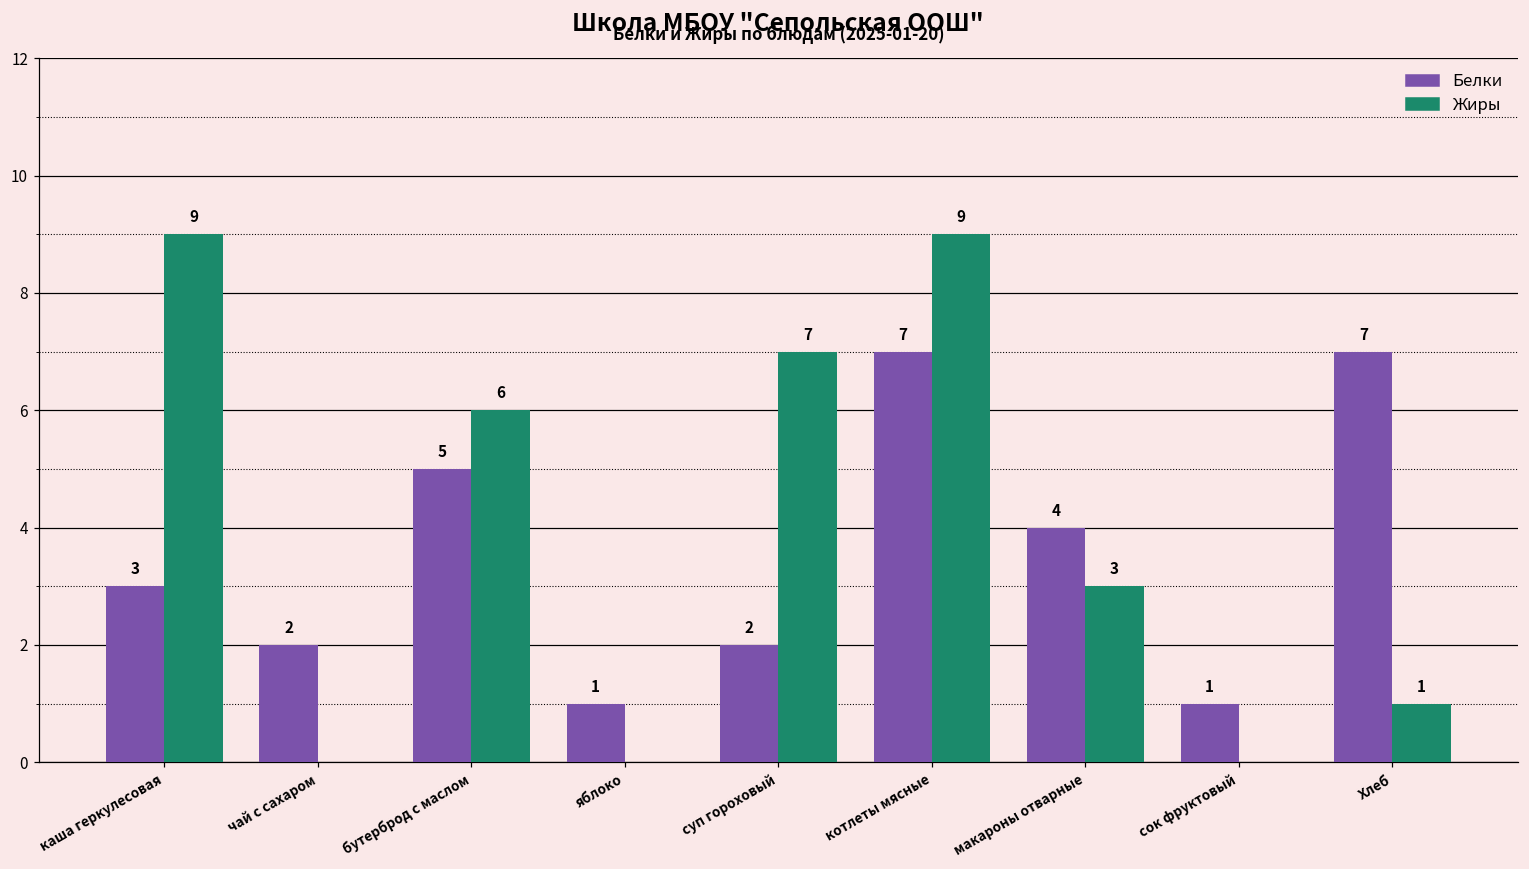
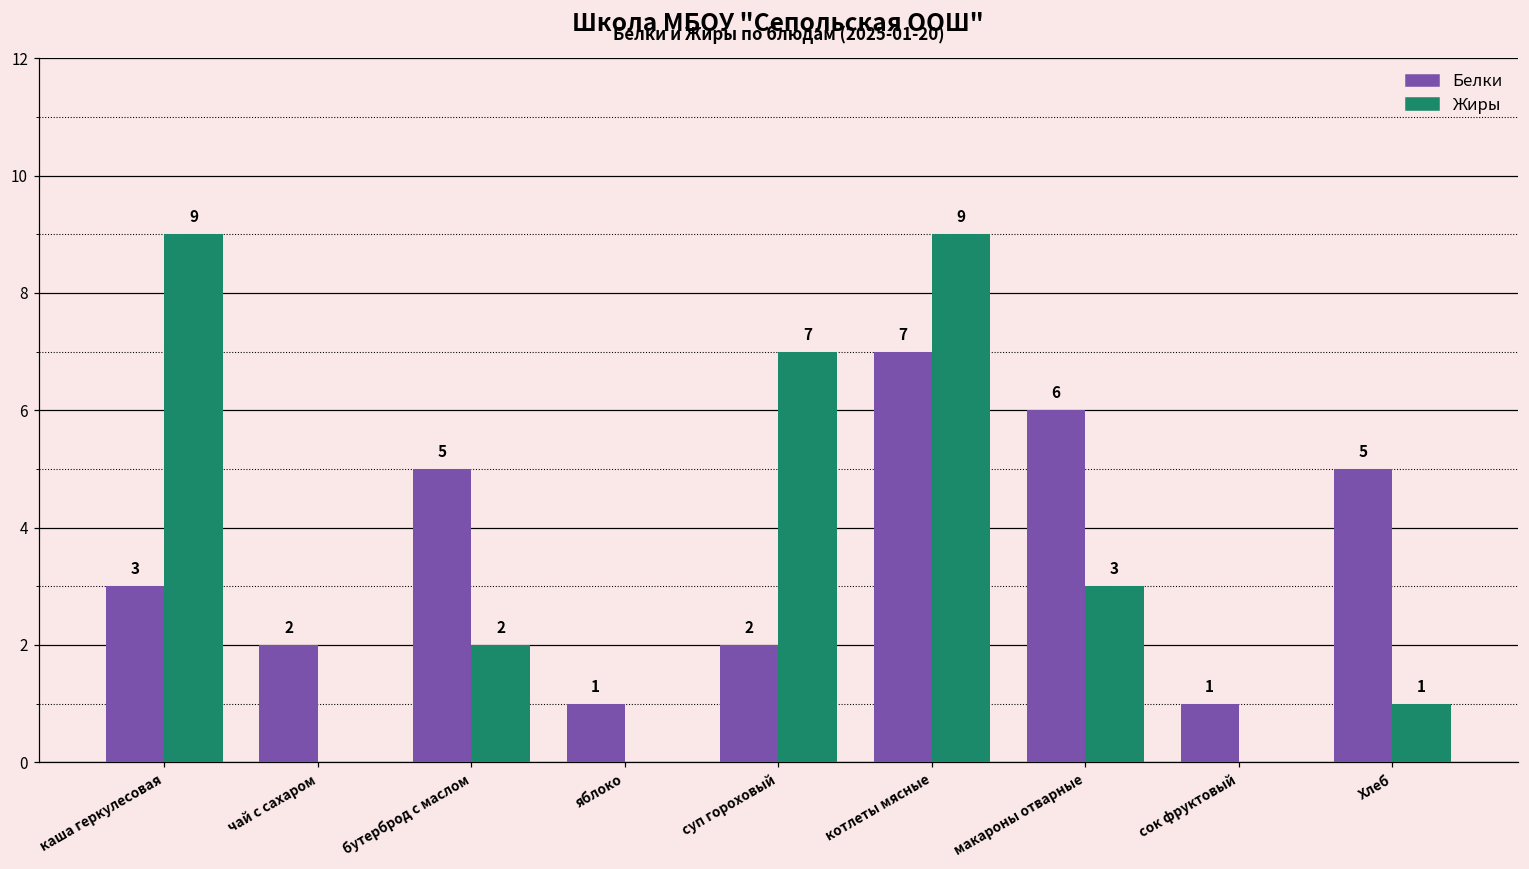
  {
    "Белки": {
      "каша геркулесовая": 3,
      "чай с сахаром": 2,
      "бутерброд с маслом": 5,
      "яблоко": 1,
      "суп гороховый": 2,
      "котлеты мясные": 7,
-     "макароны отварные": 4,
+     "макароны отварные": 6,
      "сок фруктовый": 1,
-     "Хлеб": 7
+     "Хлеб": 5
    },
    "Жиры": {
      "каша геркулесовая": 9,
-     "бутерброд с маслом": 6,
+     "бутерброд с маслом": 2,
      "суп гороховый": 7,
      "котлеты мясные": 9,
      "макароны отварные": 3,
      "Хлеб": 1
    }
  }
